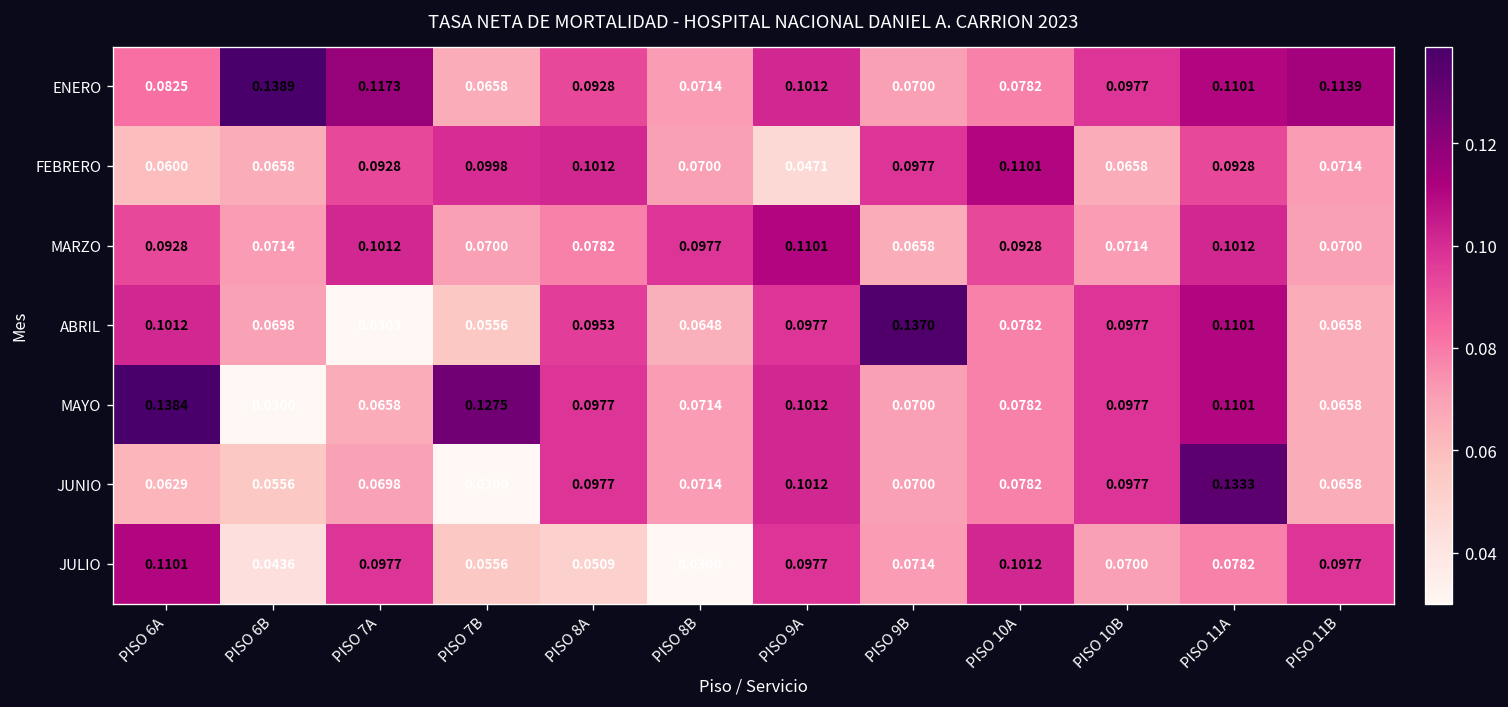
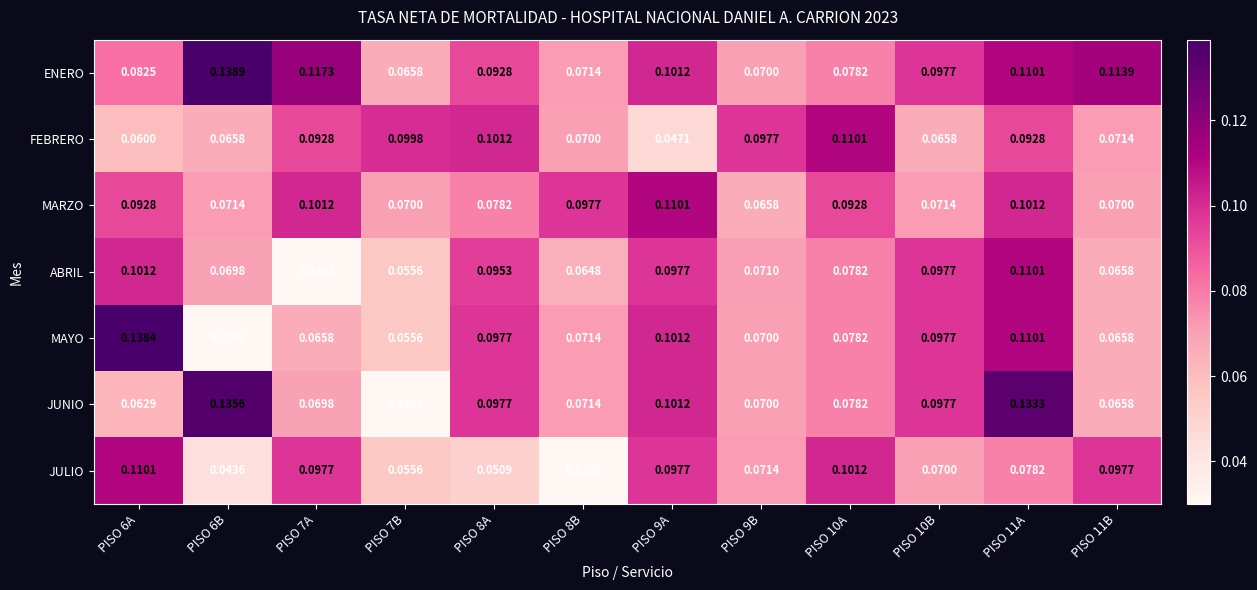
  {
    "ENERO": {
      "PISO 6A": 0.0825,
      "PISO 6B": 0.1389,
      "PISO 7A": 0.1173,
      "PISO 7B": 0.0658,
      "PISO 8A": 0.0928,
      "PISO 8B": 0.0714,
      "PISO 9A": 0.1012,
      "PISO 9B": 0.0700,
      "PISO 10A": 0.0782,
      "PISO 10B": 0.0977,
      "PISO 11A": 0.1101,
      "PISO 11B": 0.1139
    },
    "FEBRERO": {
      "PISO 6A": 0.0600,
      "PISO 6B": 0.0658,
      "PISO 7A": 0.0928,
      "PISO 7B": 0.0998,
      "PISO 8A": 0.1012,
      "PISO 8B": 0.0700,
      "PISO 9B": 0.0977,
      "PISO 10A": 0.1101,
      "PISO 10B": 0.0658,
      "PISO 11A": 0.0928,
      "PISO 11B": 0.0714
    },
    "MARZO": {
      "PISO 6A": 0.0928,
      "PISO 6B": 0.0714,
      "PISO 7A": 0.1012,
      "PISO 7B": 0.0700,
      "PISO 8A": 0.0782,
      "PISO 8B": 0.0977,
      "PISO 9A": 0.1101,
      "PISO 9B": 0.0658,
      "PISO 10A": 0.0928,
      "PISO 10B": 0.0714,
      "PISO 11A": 0.1012,
      "PISO 11B": 0.0700
    },
    "ABRIL": {
      "PISO 6A": 0.1012,
      "PISO 6B": 0.0698,
      "PISO 7B": 0.0556,
      "PISO 8A": 0.0953,
      "PISO 8B": 0.0648,
      "PISO 9A": 0.0977,
-     "PISO 9B": 0.1370,
+     "PISO 9B": 0.0710,
      "PISO 10A": 0.0782,
      "PISO 10B": 0.0977,
      "PISO 11A": 0.1101,
      "PISO 11B": 0.0658
    },
    "MAYO": {
      "PISO 6A": 0.1384,
      "PISO 7A": 0.0658,
-     "PISO 7B": 0.1275,
+     "PISO 7B": 0.0556,
      "PISO 8A": 0.0977,
      "PISO 8B": 0.0714,
      "PISO 9A": 0.1012,
      "PISO 9B": 0.0700,
      "PISO 10A": 0.0782,
      "PISO 10B": 0.0977,
      "PISO 11A": 0.1101,
      "PISO 11B": 0.0658
    },
    "JUNIO": {
      "PISO 6A": 0.0629,
-     "PISO 6B": 0.0556,
+     "PISO 6B": 0.1356,
      "PISO 7A": 0.0698,
      "PISO 8A": 0.0977,
      "PISO 8B": 0.0714,
      "PISO 9A": 0.1012,
      "PISO 9B": 0.0700,
      "PISO 10A": 0.0782,
      "PISO 10B": 0.0977,
      "PISO 11A": 0.1333,
      "PISO 11B": 0.0658
    },
    "JULIO": {
      "PISO 6A": 0.1101,
      "PISO 7A": 0.0977,
      "PISO 7B": 0.0556,
      "PISO 8A": 0.0509,
      "PISO 9A": 0.0977,
      "PISO 9B": 0.0714,
      "PISO 10A": 0.1012,
      "PISO 10B": 0.0700,
      "PISO 11A": 0.0782,
      "PISO 11B": 0.0977
    }
  }
